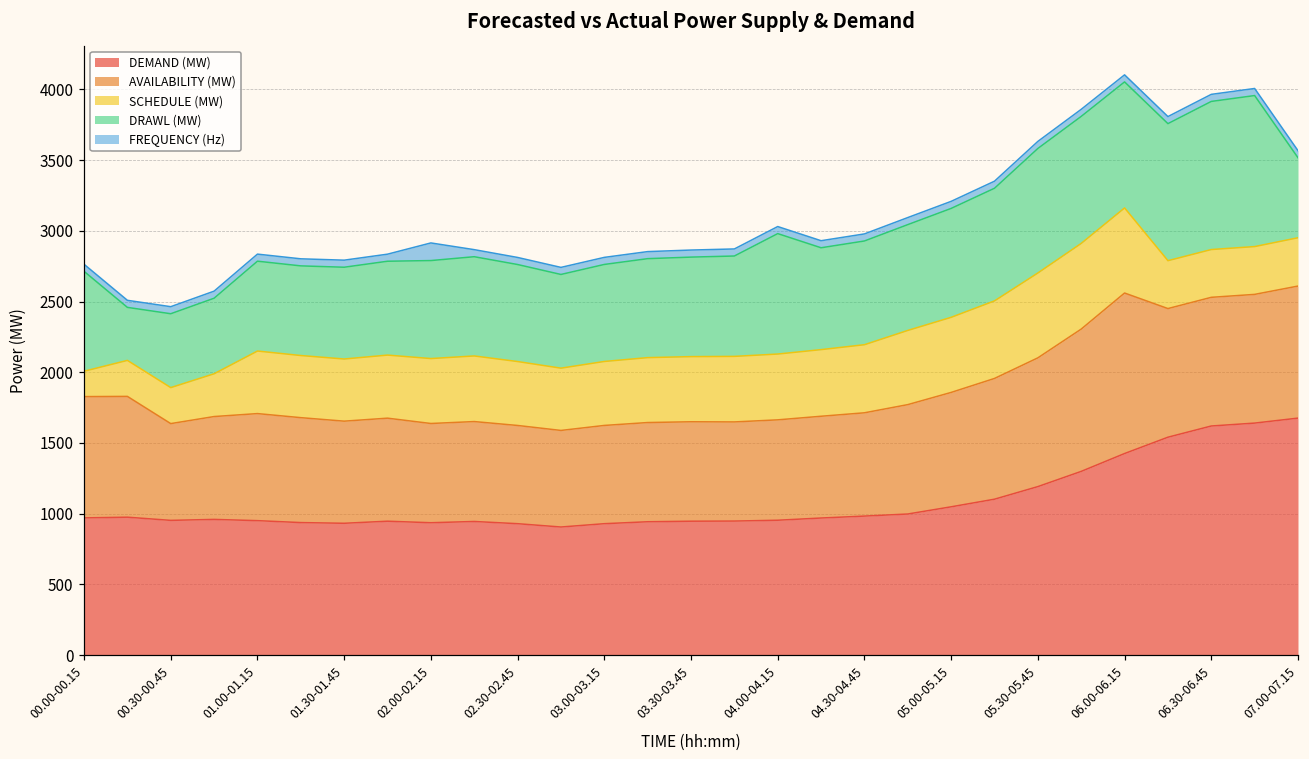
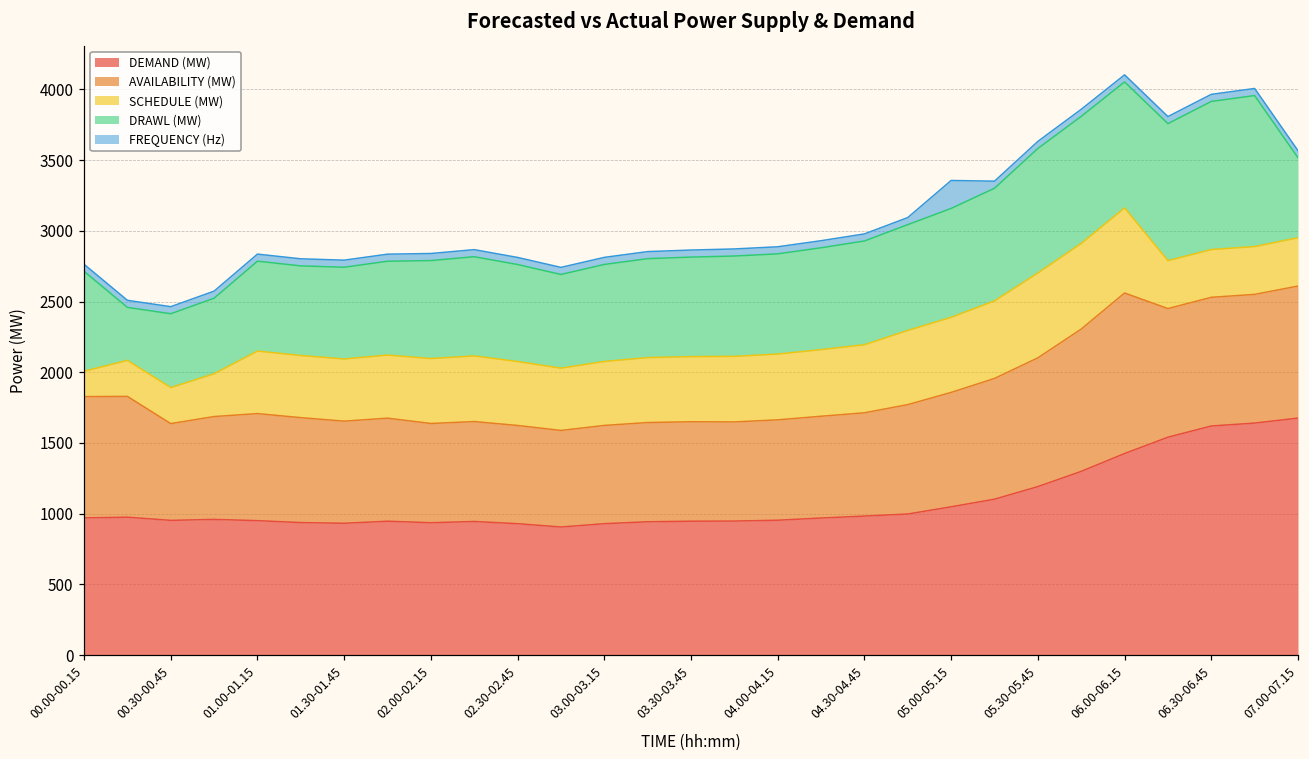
  {
    "SCHEDULE (MW)": {
      "00.00-00.15": 180,
      "00.30-00.45": 250,
      "01.00-01.15": 440,
      "01.30-01.45": 440,
      "02.00-02.15": 460,
      "02.30-02.45": 450,
      "03.00-03.15": 450,
      "03.30-03.45": 460,
      "04.00-04.15": 470,
      "04.30-04.45": 480,
      "05.00-05.15": 530,
      "05.30-05.45": 600,
      "06.00-06.15": 600,
      "06.30-06.45": 340,
      "07.00-07.15": 340
    },
    "DRAWL (MW)": {
      "00.00-00.15": 710,
      "00.30-00.45": 520,
      "01.00-01.15": 640,
      "01.30-01.45": 650,
      "02.00-02.15": 690,
      "02.30-02.45": 690,
      "03.00-03.15": 690,
      "03.30-03.45": 700,
-     "04.00-04.15": 850,
+     "04.00-04.15": 710,
      "04.30-04.45": 730,
      "05.00-05.15": 770,
      "05.30-05.45": 880,
      "06.00-06.15": 890,
      "06.30-06.45": 1050,
      "07.00-07.15": 570
    },
    "FREQUENCY (Hz)": {
      "00.00-00.15": 50,
      "00.30-00.45": 50,
      "01.00-01.15": 50,
      "01.30-01.45": 50,
-     "02.00-02.15": 120,
+     "02.00-02.15": 50,
      "02.30-02.45": 50,
      "03.00-03.15": 50,
      "03.30-03.45": 50,
      "04.00-04.15": 50,
      "04.30-04.45": 50,
-     "05.00-05.15": 50,
+     "05.00-05.15": 200,
      "05.30-05.45": 50,
      "06.00-06.15": 50,
      "06.30-06.45": 50,
      "07.00-07.15": 50
    }
  }
